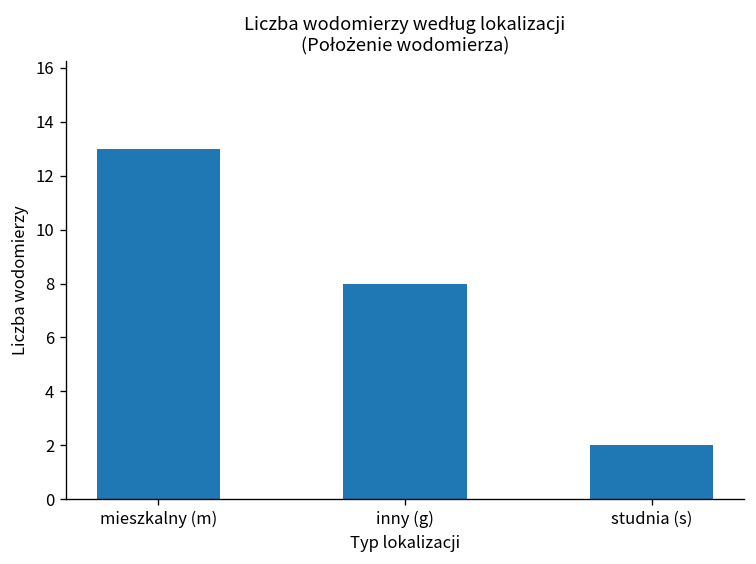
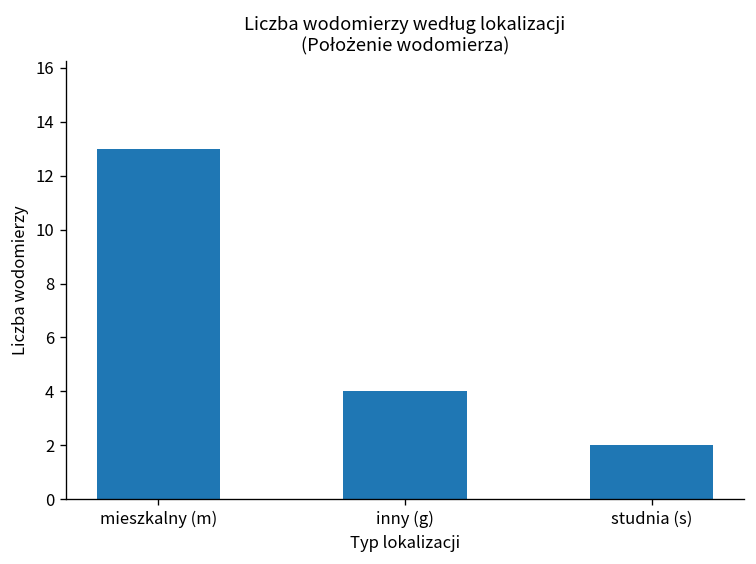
  {
    "mieszkalny (m)": 13,
-   "inny (g)": 8,
+   "inny (g)": 4,
    "studnia (s)": 2
  }
